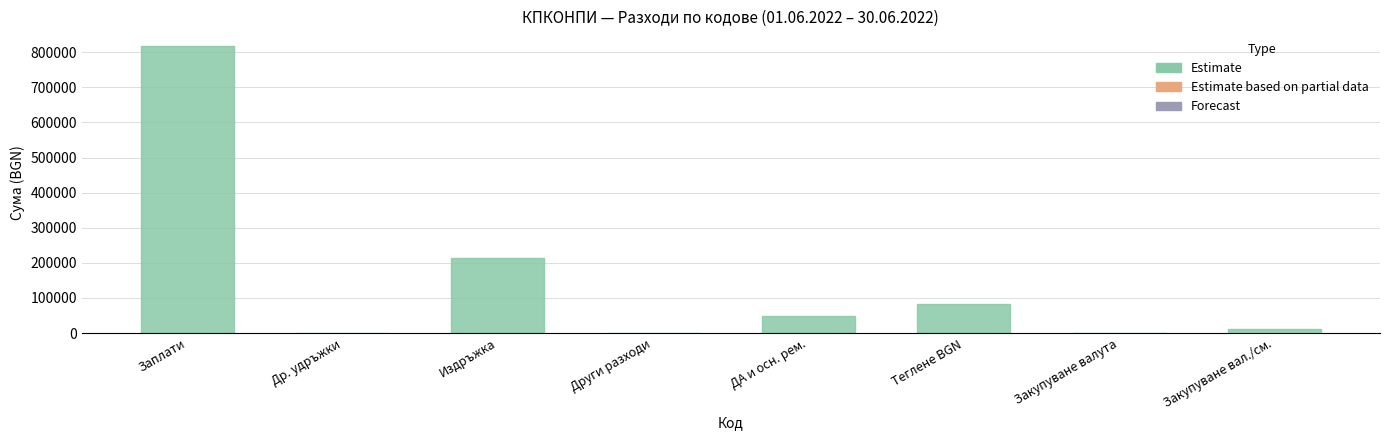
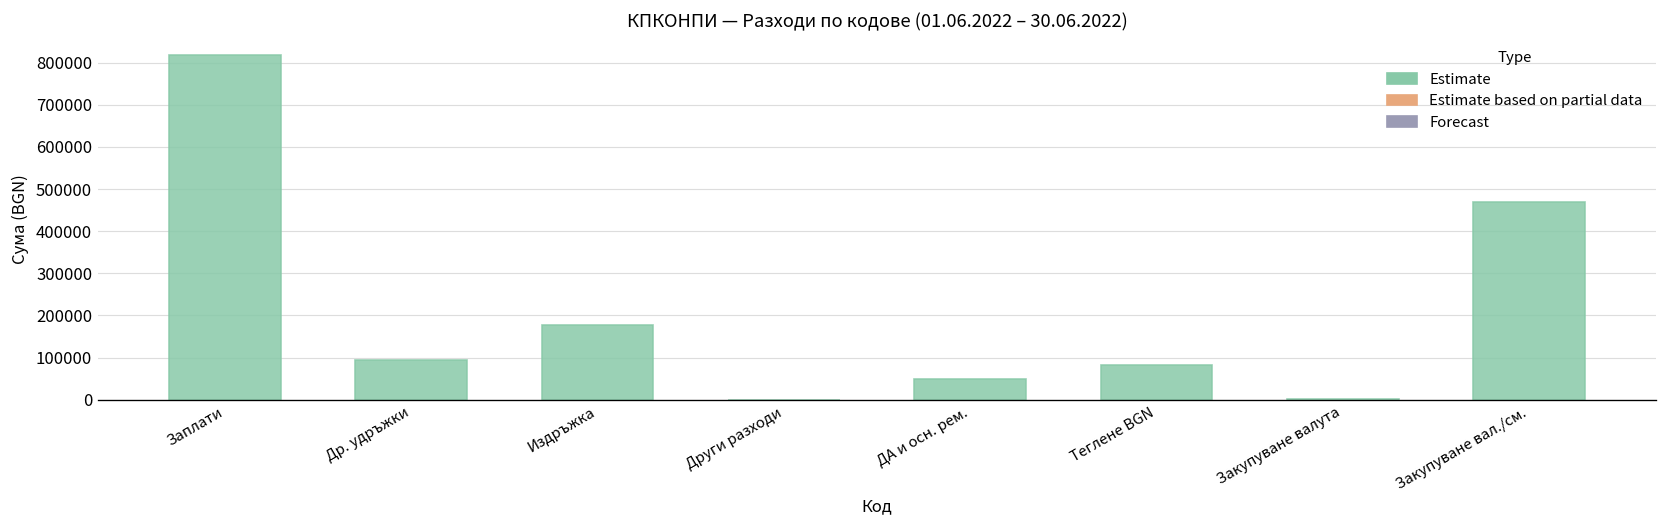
  {
    "Заплати": 820000,
-   "Др. удръжки": 0,
-   "Издръжка": 210000,
+   "Др. удръжки": 90000,
+   "Издръжка": 180000,
    "ДА и осн. рем.": 50000,
    "Теглене BGN": 80000,
-   "Закупуване вал./см.": 10000
+   "Закупуване вал./см.": 470000
  }
